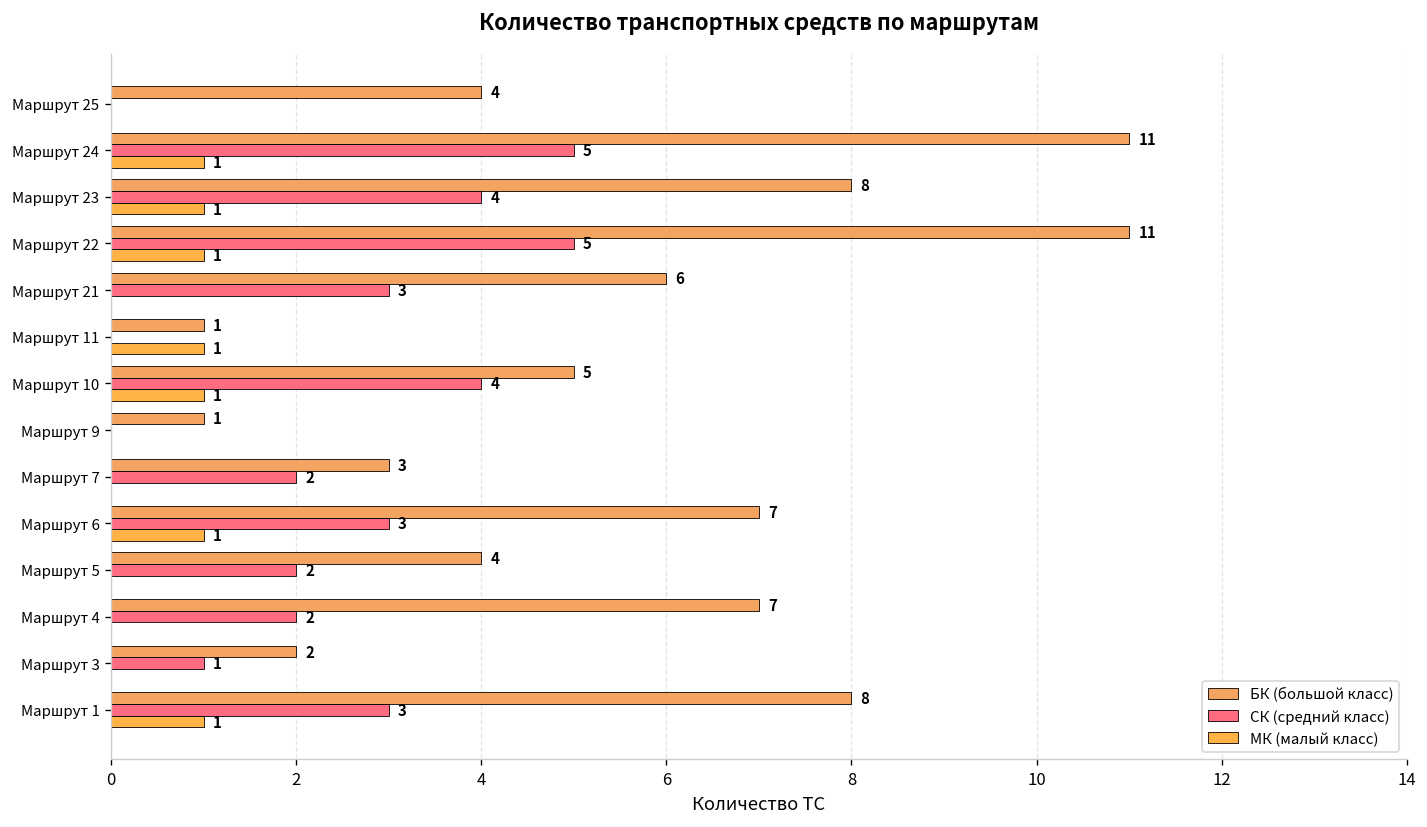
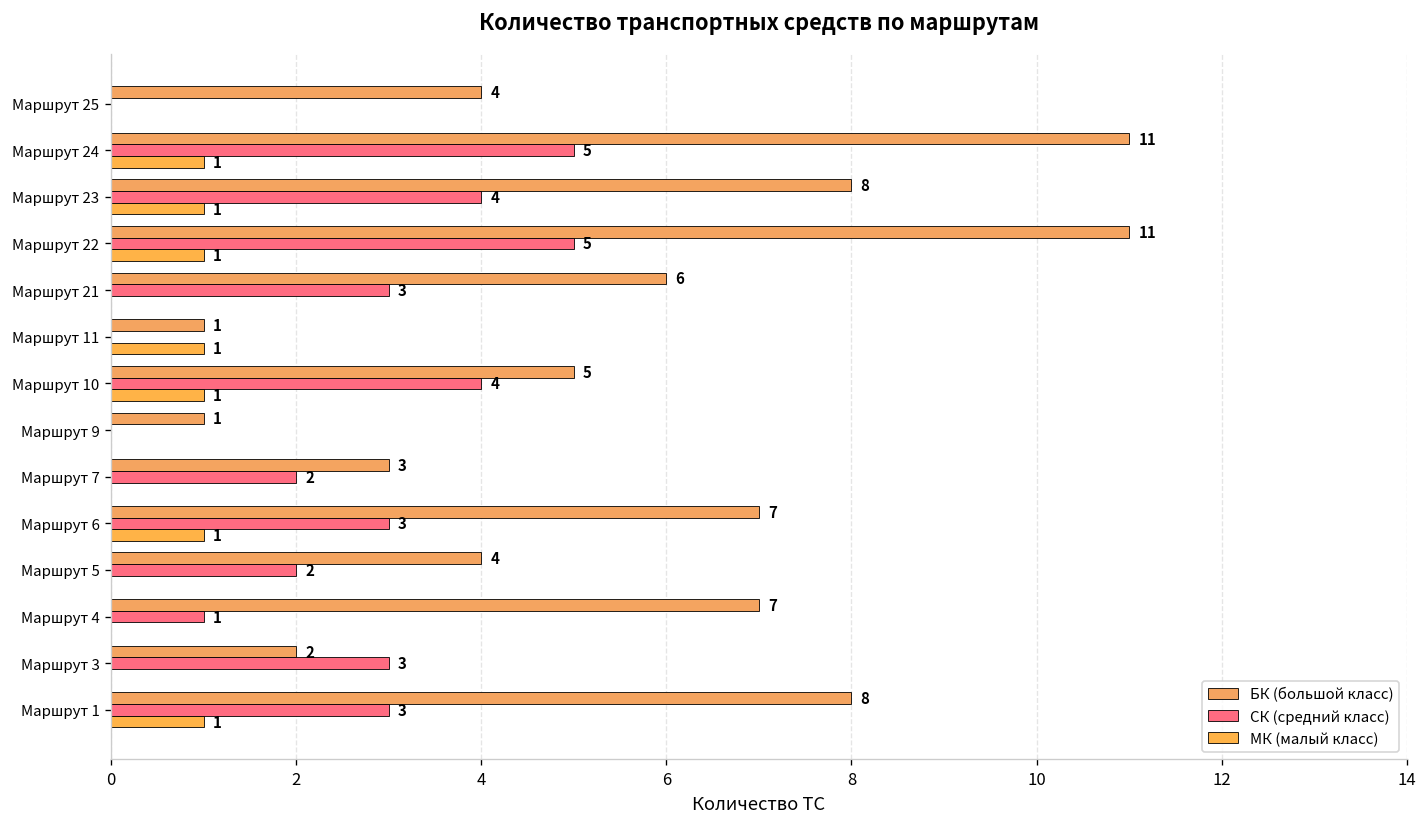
  {
    "СК (средний класс)": {
      "Маршрут 24": 5,
      "Маршрут 23": 4,
      "Маршрут 22": 5,
      "Маршрут 21": 3,
      "Маршрут 10": 4,
      "Маршрут 7": 2,
      "Маршрут 6": 3,
      "Маршрут 5": 2,
-     "Маршрут 4": 2,
-     "Маршрут 3": 1,
+     "Маршрут 4": 1,
+     "Маршрут 3": 3,
      "Маршрут 1": 3
    }
  }
